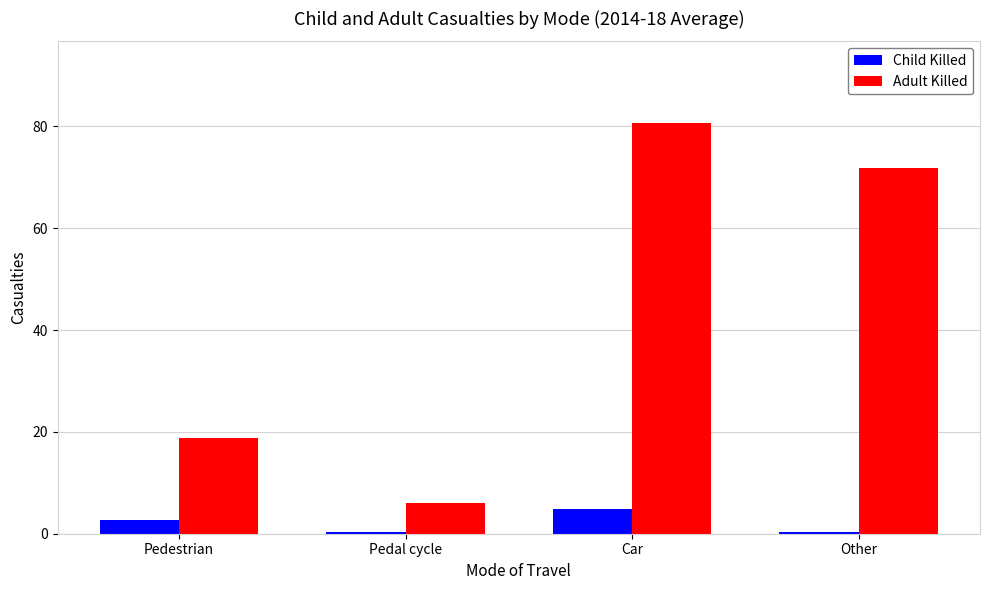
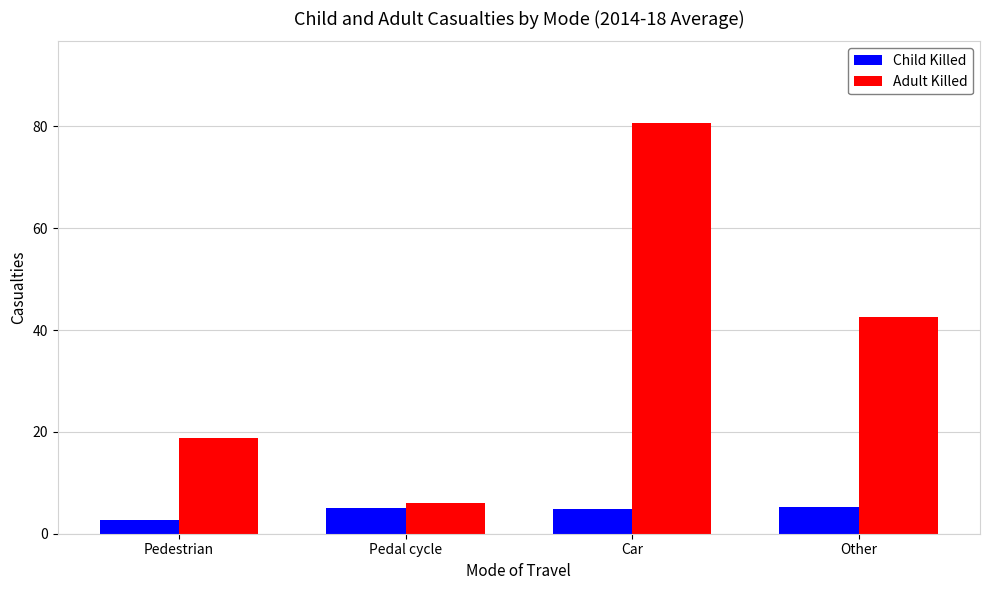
  {
    "Child Killed": {
      "Pedestrian": 3,
-     "Pedal cycle": 0,
+     "Pedal cycle": 5,
      "Car": 5,
-     "Other": 0
+     "Other": 5
    },
    "Adult Killed": {
      "Pedestrian": 19,
      "Pedal cycle": 6,
      "Car": 81,
-     "Other": 72
+     "Other": 43
    }
  }
